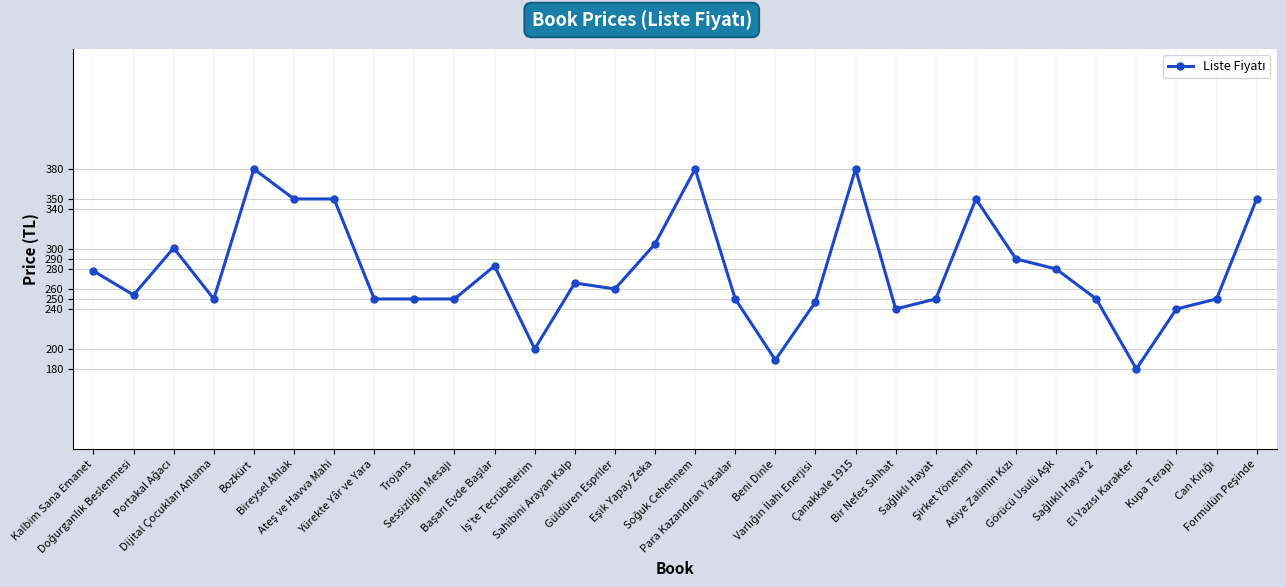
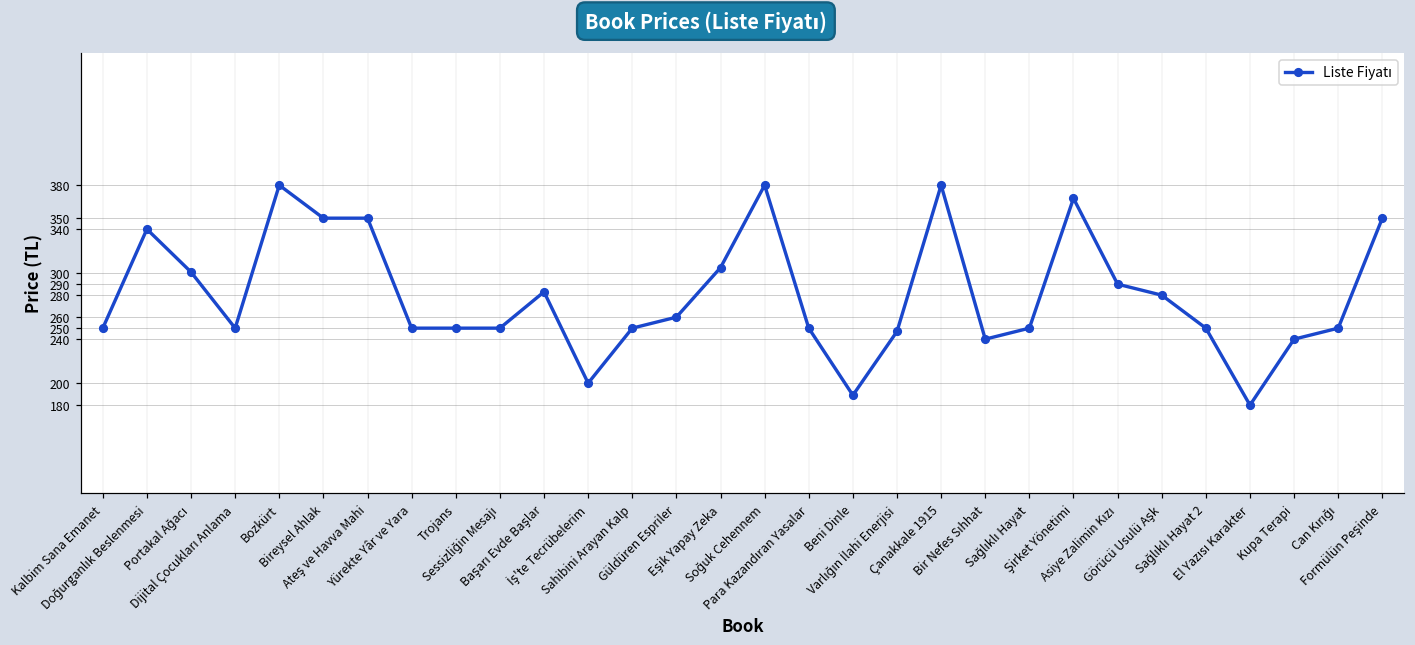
  {
-   "Kalbim Sana Emanet": 280,
-   "Doğurganlık Beslenmesi": 250,
+   "Kalbim Sana Emanet": 250,
+   "Doğurganlık Beslenmesi": 340,
    "Portakal Ağacı": 300,
    "Dijital Çocukları Anlama": 250,
    "Bozkürt": 380,
    "Bireysel Ahlak": 350,
    "Ateş ve Havva Mahi": 350,
    "Yürekte Yâr ve Yara": 250,
    "Trojans": 250,
    "Sessizliğin Mesajı": 250,
    "Başarı Evde Başlar": 280,
    "İş'te Tecrübelerim": 200,
-   "Sahibini Arayan Kalp": 270,
+   "Sahibini Arayan Kalp": 250,
    "Güldüren Espriler": 260,
    "Eşik Yapay Zeka": 310,
    "Soğuk Cehennem": 380,
    "Para Kazandıran Yasalar": 250,
    "Beni Dinle": 190,
    "Varlığın İlahi Enerjisi": 250,
    "Çanakkale 1915": 380,
    "Bir Nefes Sıhhat": 240,
    "Sağlıklı Hayat": 250,
-   "Şirket Yönetimi": 350,
+   "Şirket Yönetimi": 370,
    "Asiye Zalimin Kızı": 290,
    "Görücü Usulü Aşk": 280,
    "Sağlıklı Hayat 2": 250,
    "El Yazısı Karakter": 180,
    "Kupa Terapi": 240,
    "Can Kırığı": 250,
    "Formülün Peşinde": 350
  }
